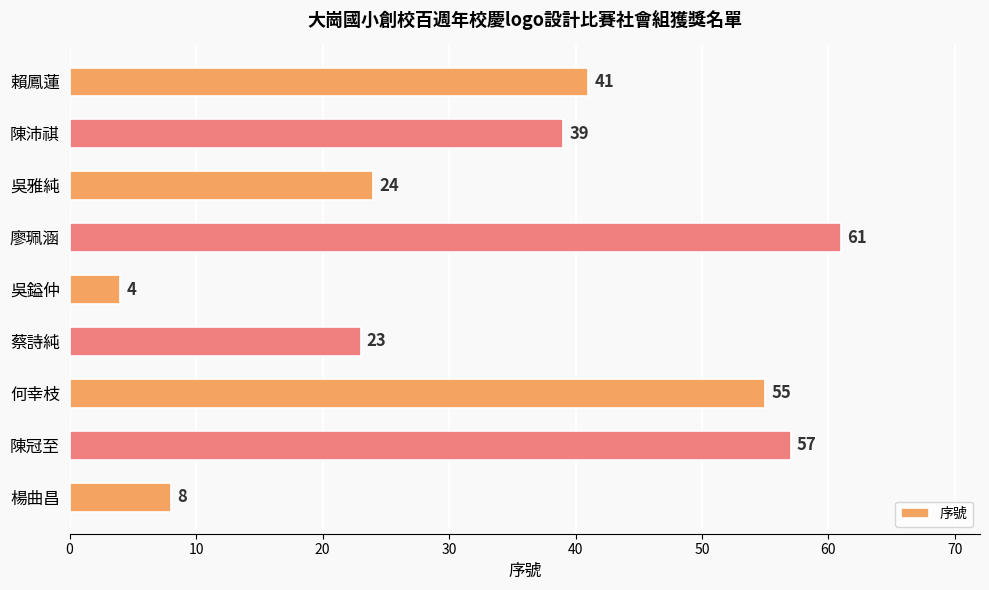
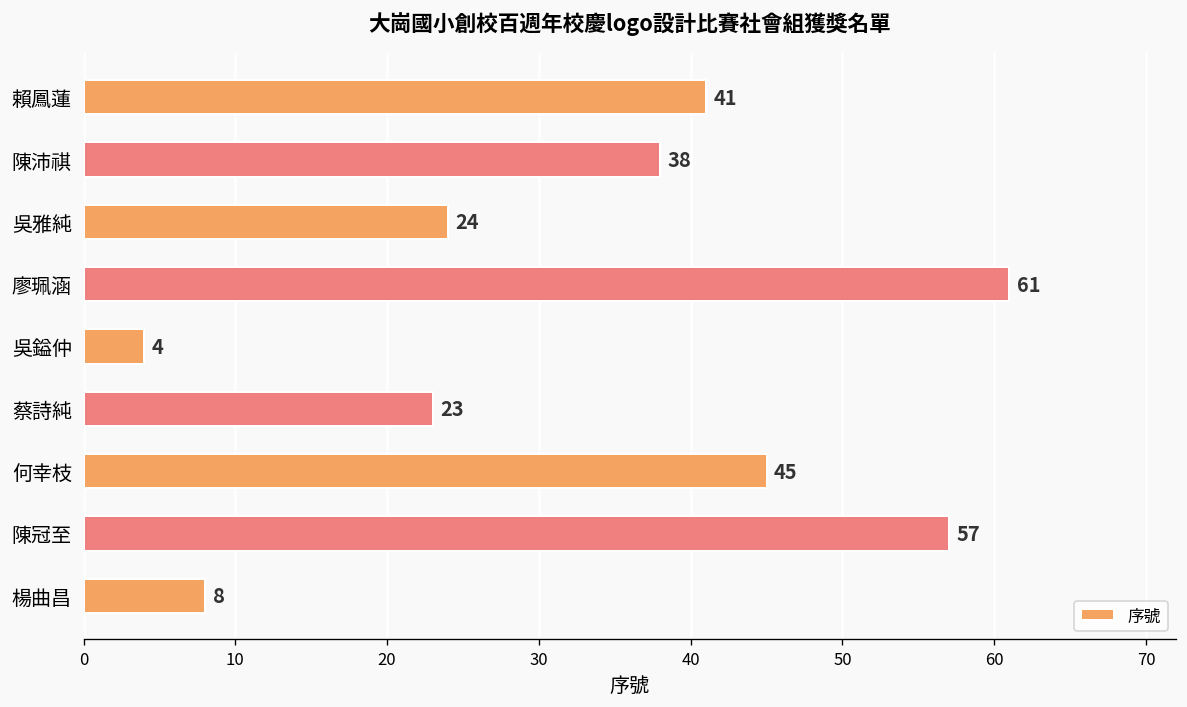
  {
    "賴鳳蓮": 41,
-   "陳沛祺": 39,
+   "陳沛祺": 38,
    "吳雅純": 24,
    "廖珮涵": 61,
    "吳鎰仲": 4,
    "蔡詩純": 23,
-   "何幸枝": 55,
+   "何幸枝": 45,
    "陳冠至": 57,
    "楊曲昌": 8
  }
